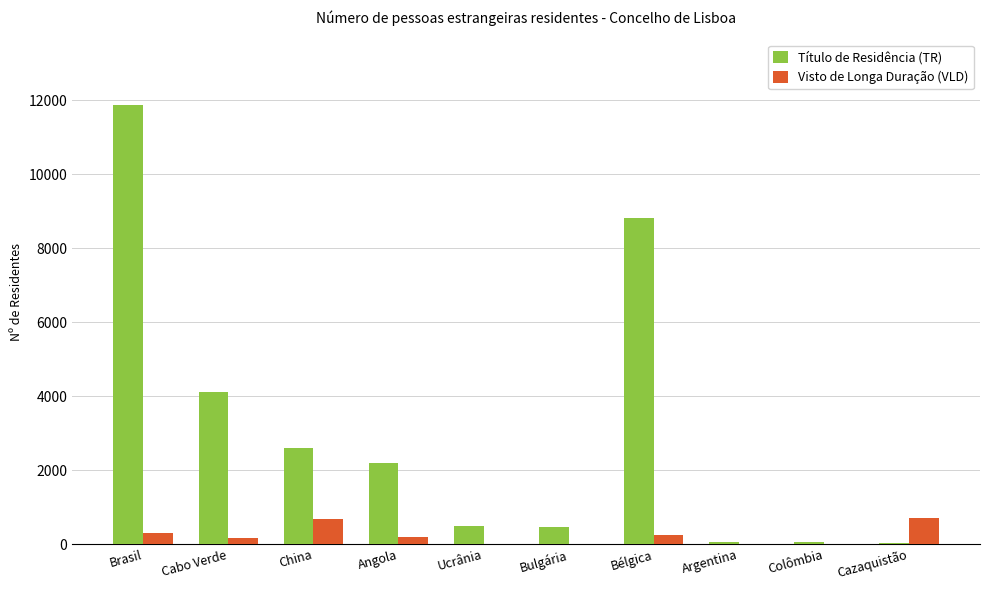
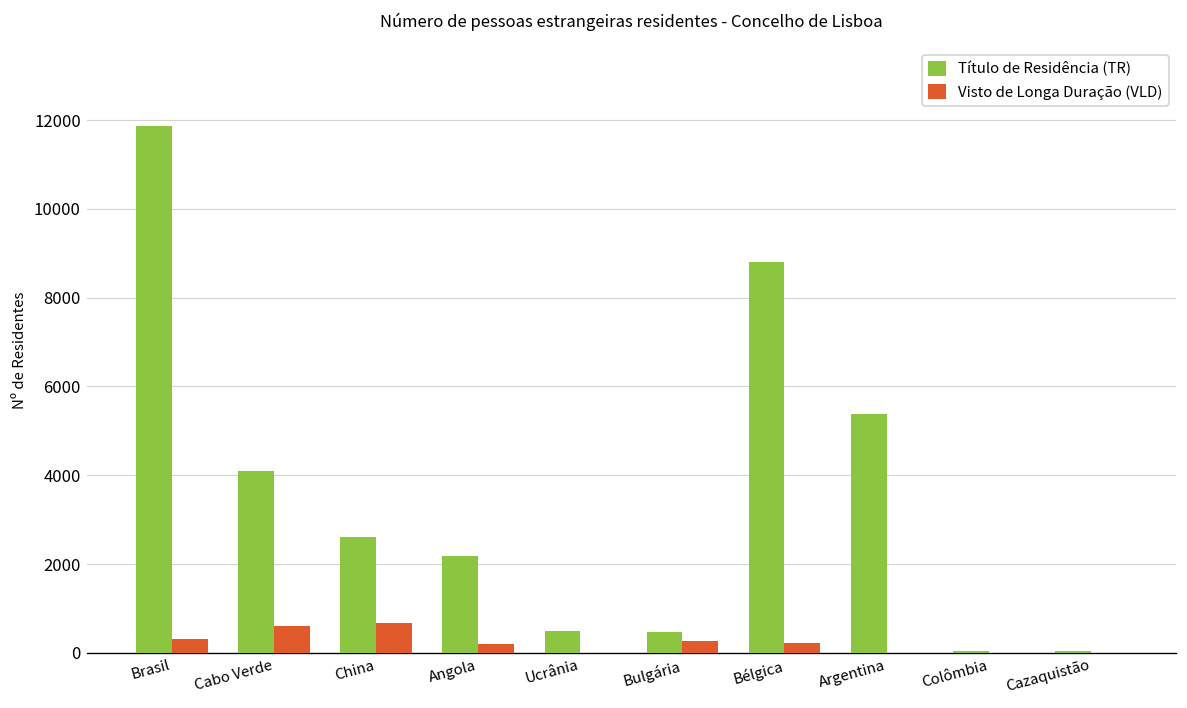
  {
    "Título de Residência (TR)": {
      "Brasil": 11900,
      "Cabo Verde": 4100,
      "China": 2600,
      "Angola": 2200,
      "Ucrânia": 500,
      "Bulgária": 500,
      "Bélgica": 8800,
-     "Argentina": 100
+     "Argentina": 5400
    },
    "Visto de Longa Duração (VLD)": {
      "Brasil": 300,
-     "Cabo Verde": 200,
+     "Cabo Verde": 600,
      "China": 700,
      "Angola": 200,
      "Ucrânia": 0,
-     "Bulgária": 0,
+     "Bulgária": 300,
      "Bélgica": 200,
-     "Cazaquistão": 700
+     "Cazaquistão": 0
    }
  }
